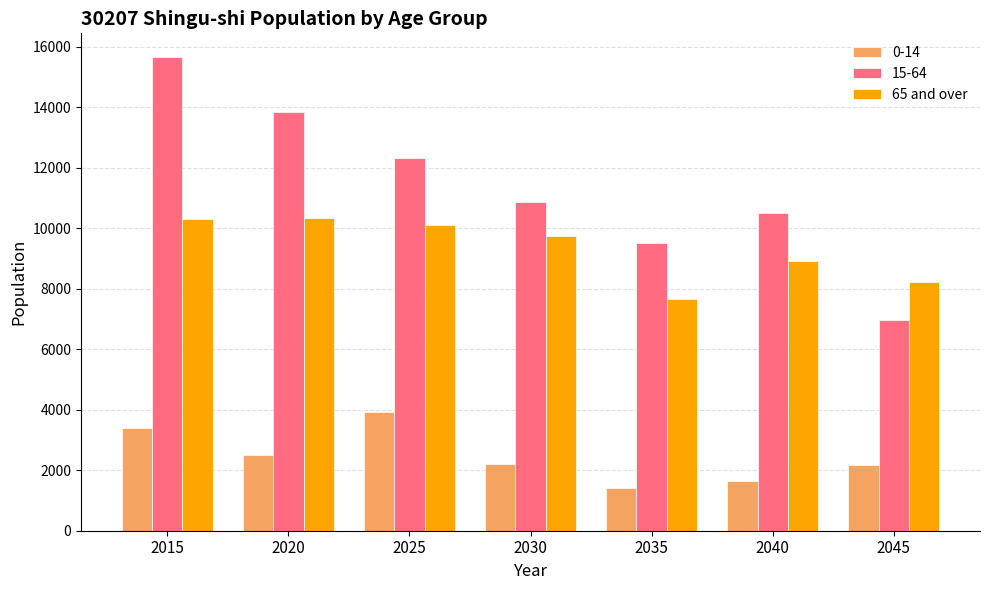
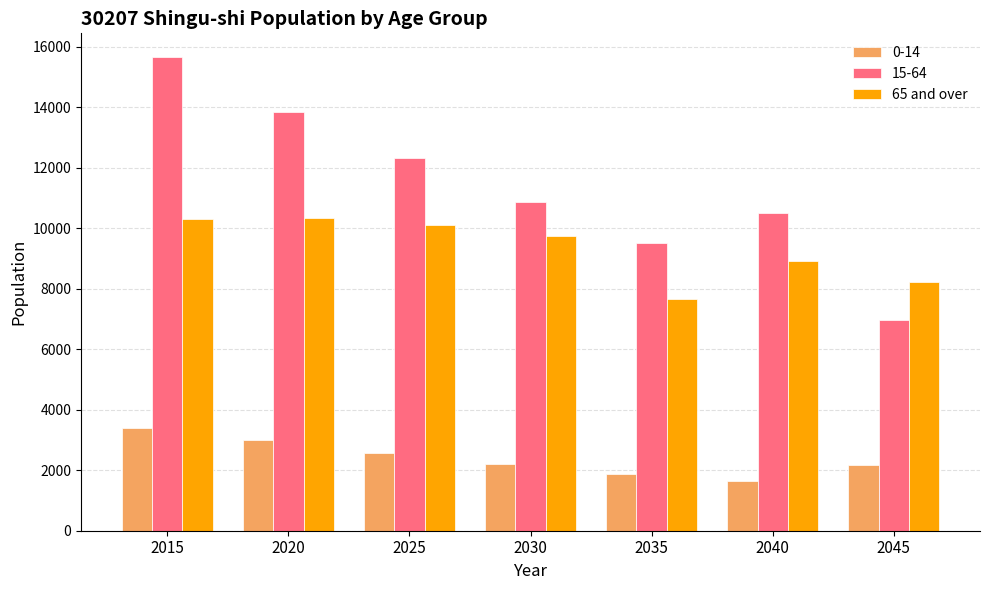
  {
    "0-14": {
      "2015": 3400,
-     "2020": 2500,
-     "2025": 3900,
+     "2020": 3000,
+     "2025": 2600,
      "2030": 2200,
-     "2035": 1400,
+     "2035": 1900,
      "2040": 1600,
      "2045": 2200
    },
    "15-64": {
      "2015": 15700,
      "2020": 13800,
      "2025": 12300,
      "2030": 10900,
      "2035": 9500,
      "2040": 10500,
      "2045": 7000
    },
    "65 and over": {
      "2015": 10300,
      "2020": 10300,
      "2025": 10100,
      "2030": 9700,
      "2035": 7700,
      "2040": 8900,
      "2045": 8200
    }
  }
